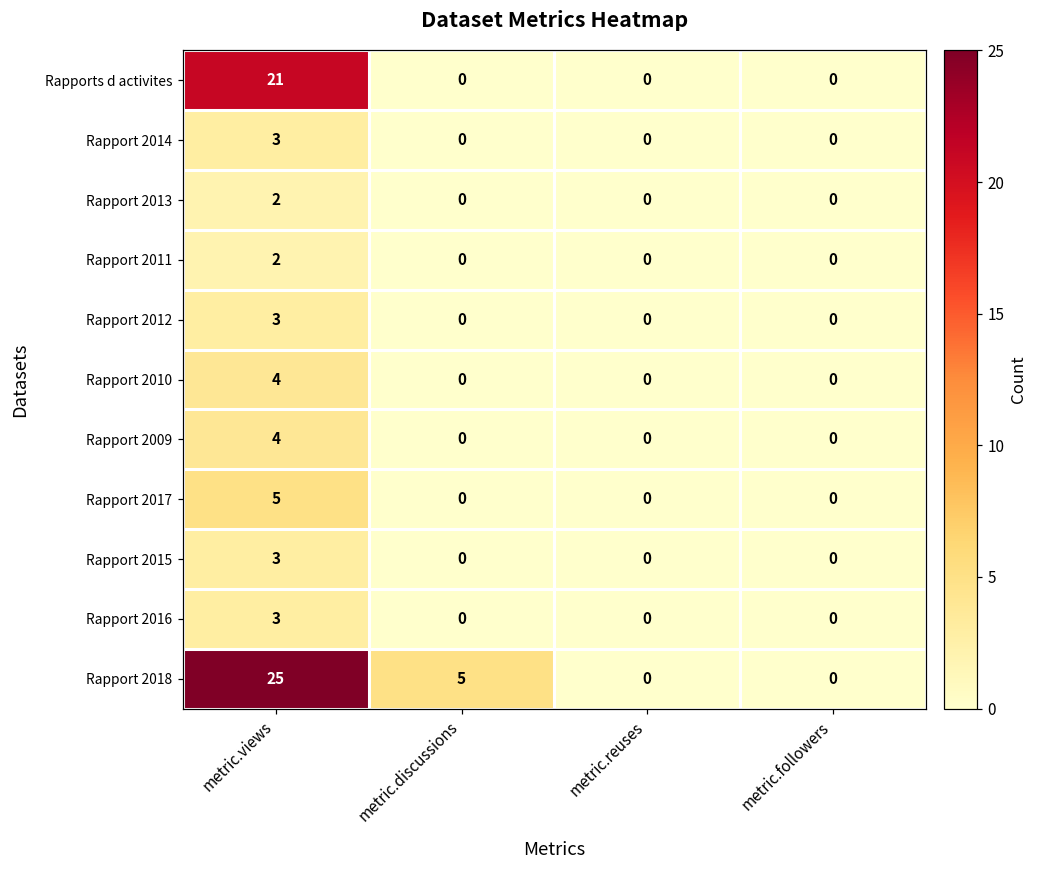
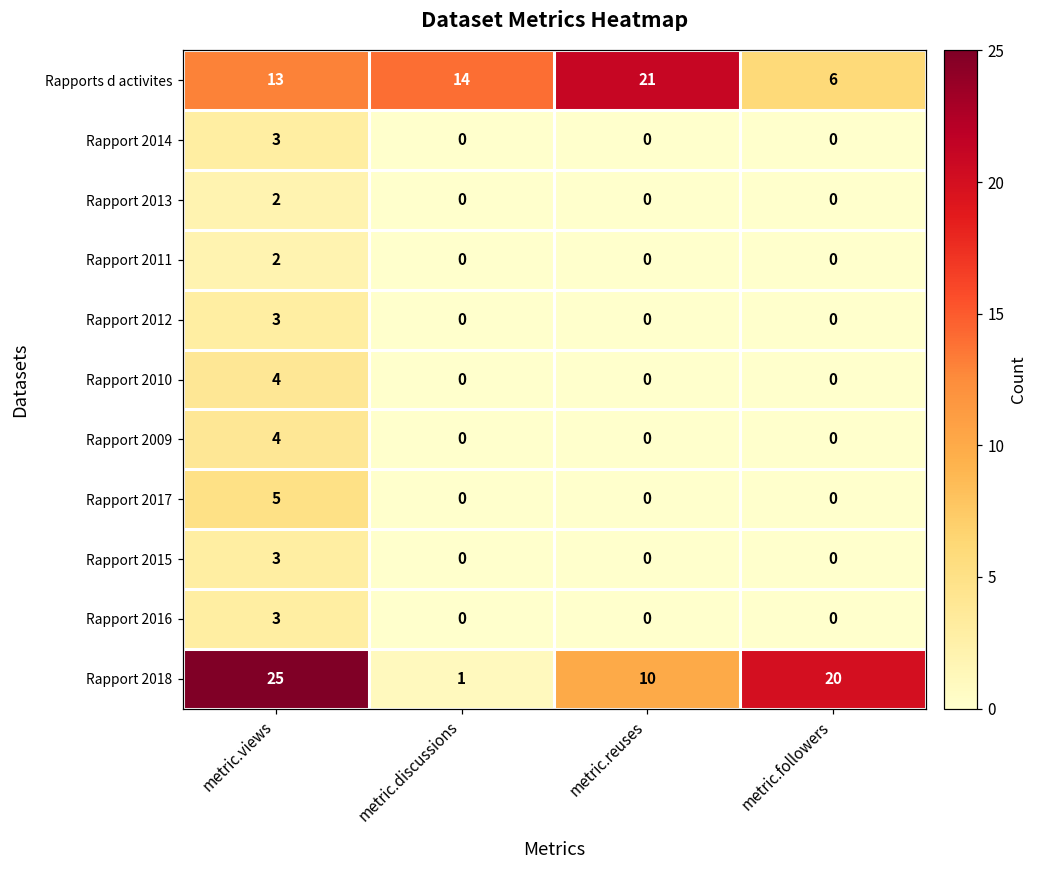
  {
    "Rapports d activites": {
-     "metric.views": 21,
-     "metric.discussions": 0,
-     "metric.reuses": 0,
-     "metric.followers": 0
+     "metric.views": 13,
+     "metric.discussions": 14,
+     "metric.reuses": 21,
+     "metric.followers": 6
    },
    "Rapport 2014": {
      "metric.views": 3,
      "metric.discussions": 0,
      "metric.reuses": 0,
      "metric.followers": 0
    },
    "Rapport 2013": {
      "metric.views": 2,
      "metric.discussions": 0,
      "metric.reuses": 0,
      "metric.followers": 0
    },
    "Rapport 2011": {
      "metric.views": 2,
      "metric.discussions": 0,
      "metric.reuses": 0,
      "metric.followers": 0
    },
    "Rapport 2012": {
      "metric.views": 3,
      "metric.discussions": 0,
      "metric.reuses": 0,
      "metric.followers": 0
    },
    "Rapport 2010": {
      "metric.views": 4,
      "metric.discussions": 0,
      "metric.reuses": 0,
      "metric.followers": 0
    },
    "Rapport 2009": {
      "metric.views": 4,
      "metric.discussions": 0,
      "metric.reuses": 0,
      "metric.followers": 0
    },
    "Rapport 2017": {
      "metric.views": 5,
      "metric.discussions": 0,
      "metric.reuses": 0,
      "metric.followers": 0
    },
    "Rapport 2015": {
      "metric.views": 3,
      "metric.discussions": 0,
      "metric.reuses": 0,
      "metric.followers": 0
    },
    "Rapport 2016": {
      "metric.views": 3,
      "metric.discussions": 0,
      "metric.reuses": 0,
      "metric.followers": 0
    },
    "Rapport 2018": {
      "metric.views": 25,
-     "metric.discussions": 5,
-     "metric.reuses": 0,
-     "metric.followers": 0
+     "metric.discussions": 1,
+     "metric.reuses": 10,
+     "metric.followers": 20
    }
  }
